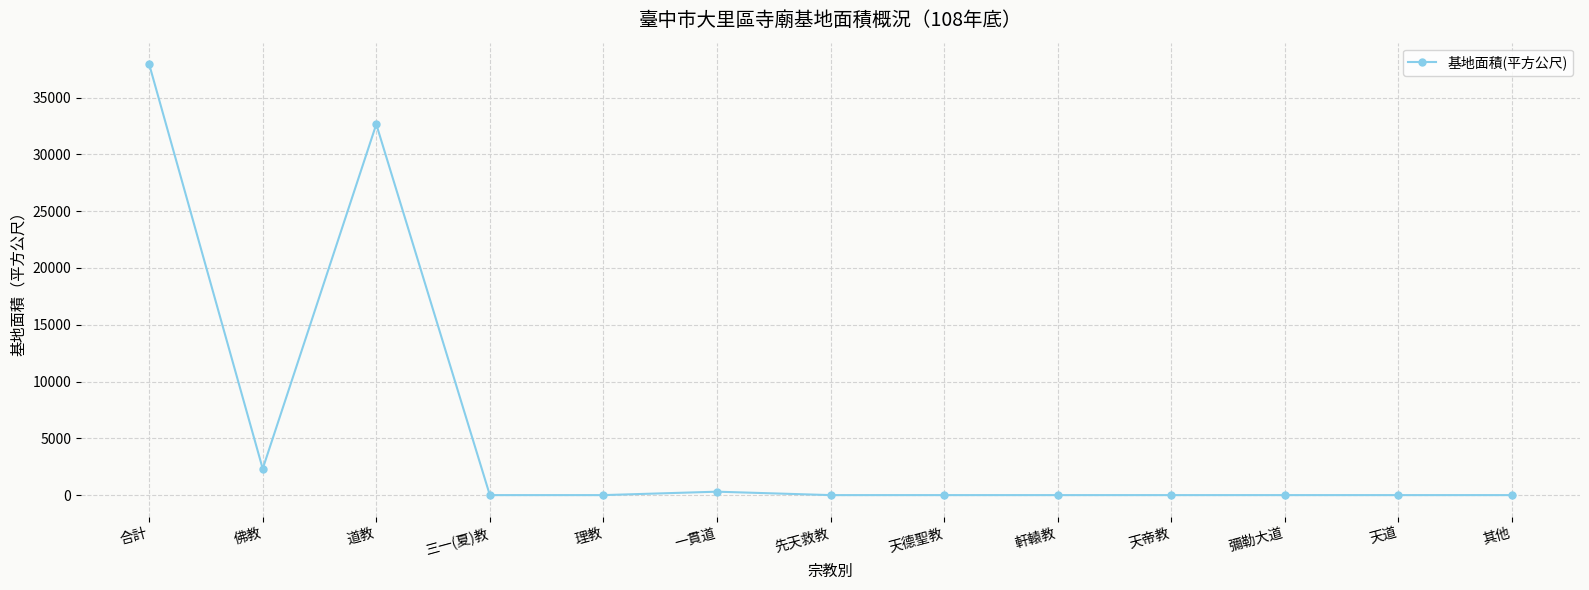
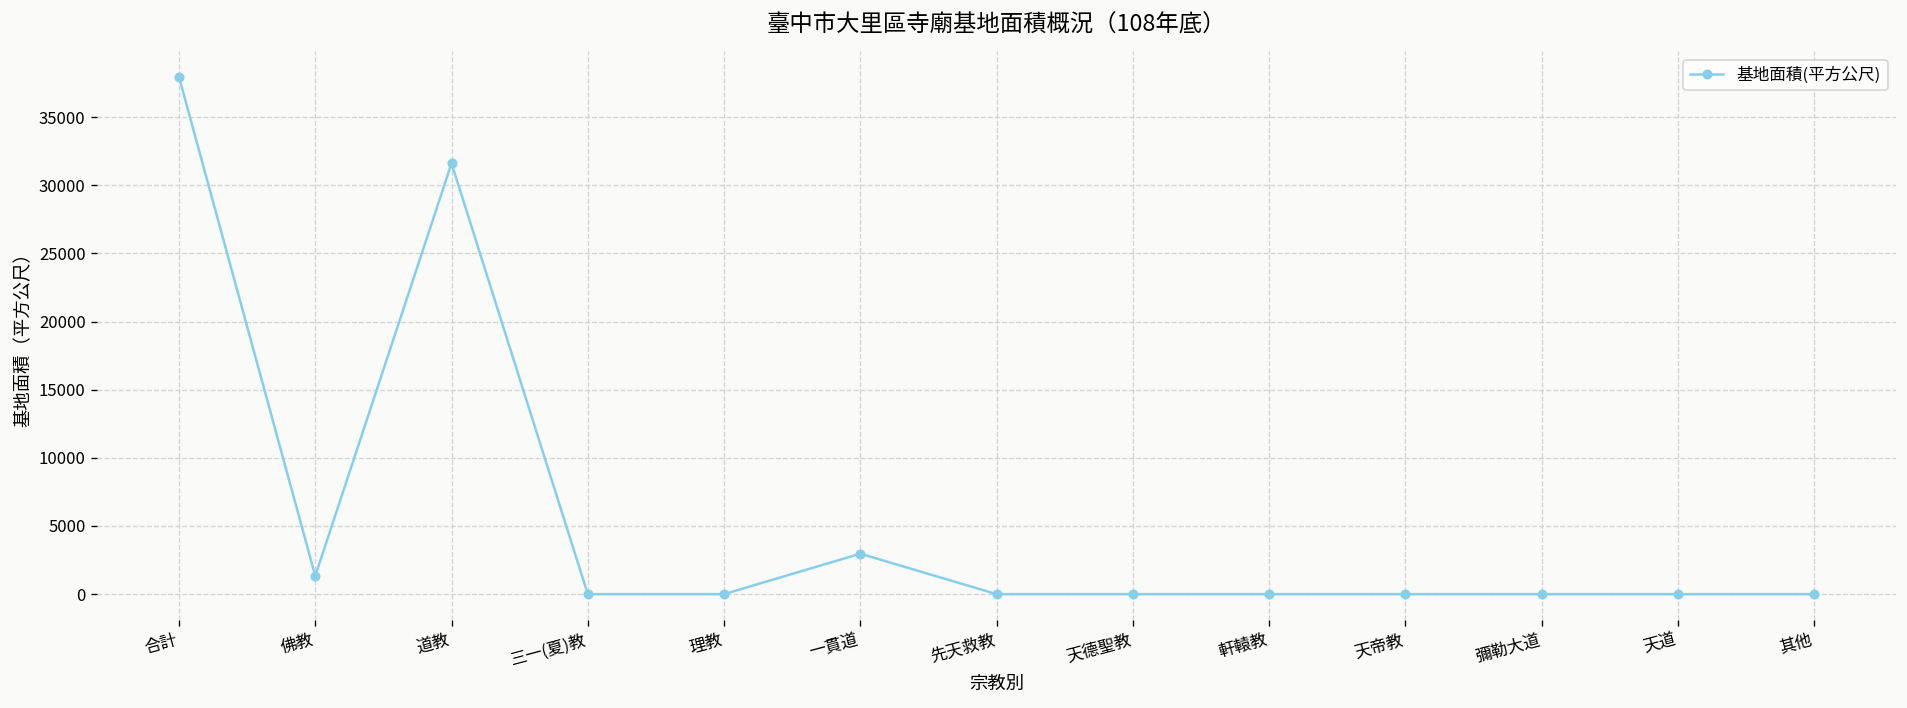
  {
    "合計": 37900,
-   "佛教": 2300,
-   "道教": 32600,
+   "佛教": 1300,
+   "道教": 31600,
    "三一(夏)教": 0,
    "理教": 0,
-   "一貫道": 300,
+   "一貫道": 3000,
    "先天救教": 0,
    "天德聖教": 0,
    "軒轅教": 0,
    "天帝教": 0,
    "彌勒大道": 0,
    "天道": 0,
    "其他": 0
  }
